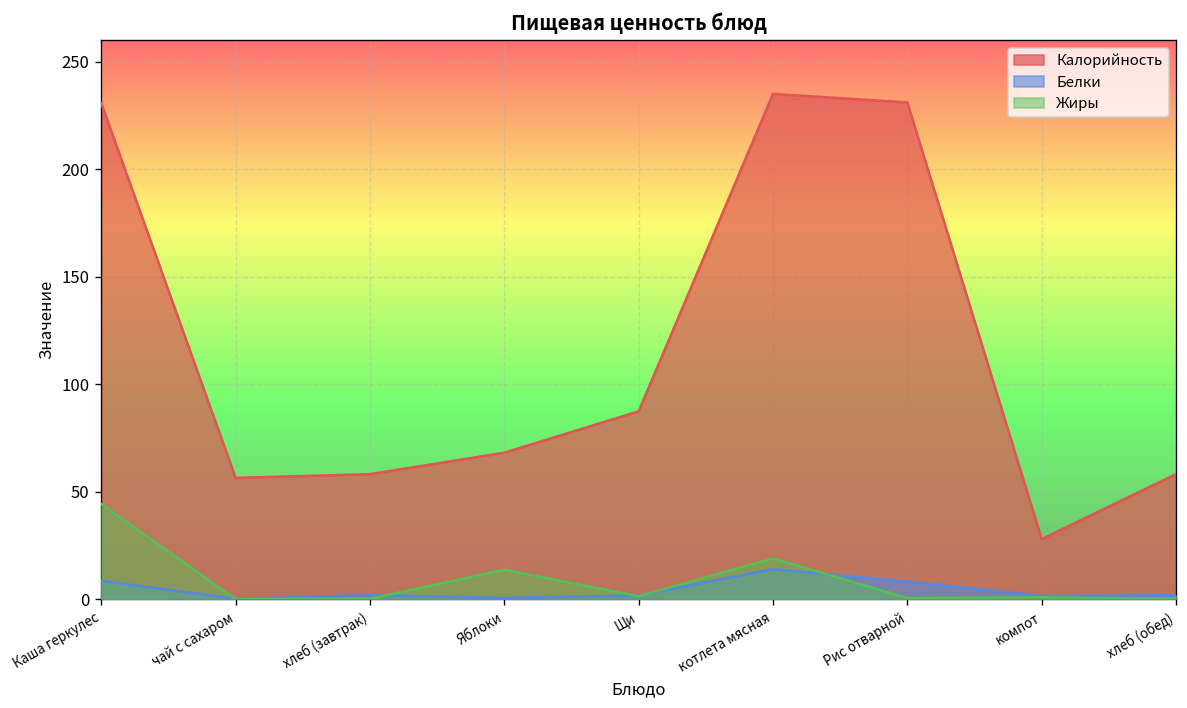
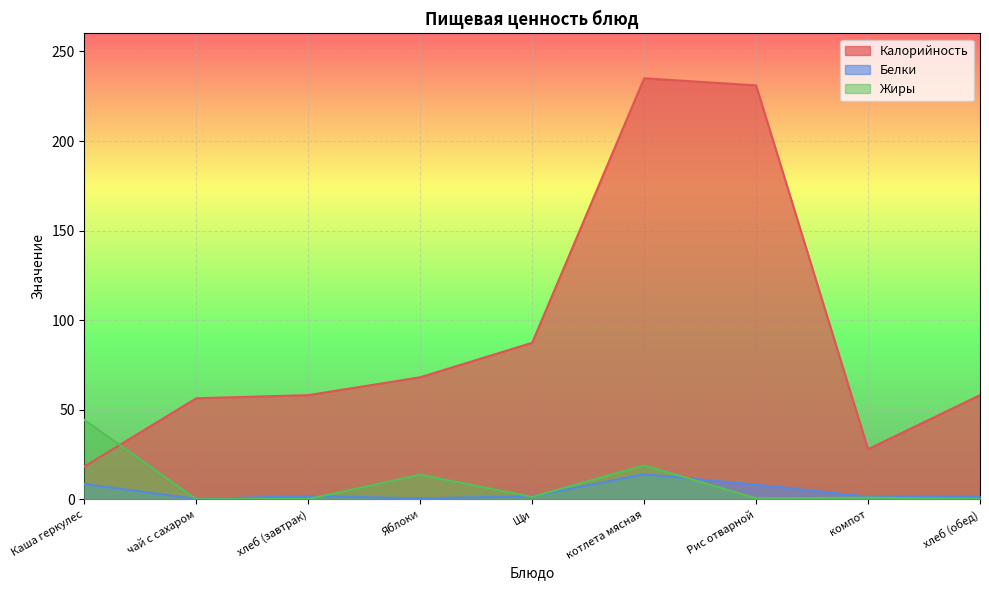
  {
    "Калорийность": {
-     "Каша геркулес": 231,
+     "Каша геркулес": 18,
      "чай с сахаром": 56,
      "хлеб (завтрак)": 58,
      "Яблоки": 68,
      "Щи": 87,
      "котлета мясная": 235,
      "Рис отварной": 231,
      "компот": 28,
      "хлеб (обед)": 58
    },
    "Белки": {
      "Каша геркулес": 9,
      "хлеб (завтрак)": 2,
      "Яблоки": 1,
      "котлета мясная": 14,
      "Рис отварной": 8,
      "хлеб (обед)": 2
    },
    "Жиры": {
      "Каша геркулес": 44,
      "хлеб (завтрак)": 0,
      "Яблоки": 14,
      "котлета мясная": 19,
      "Рис отварной": 1,
      "хлеб (обед)": 0
    }
  }
